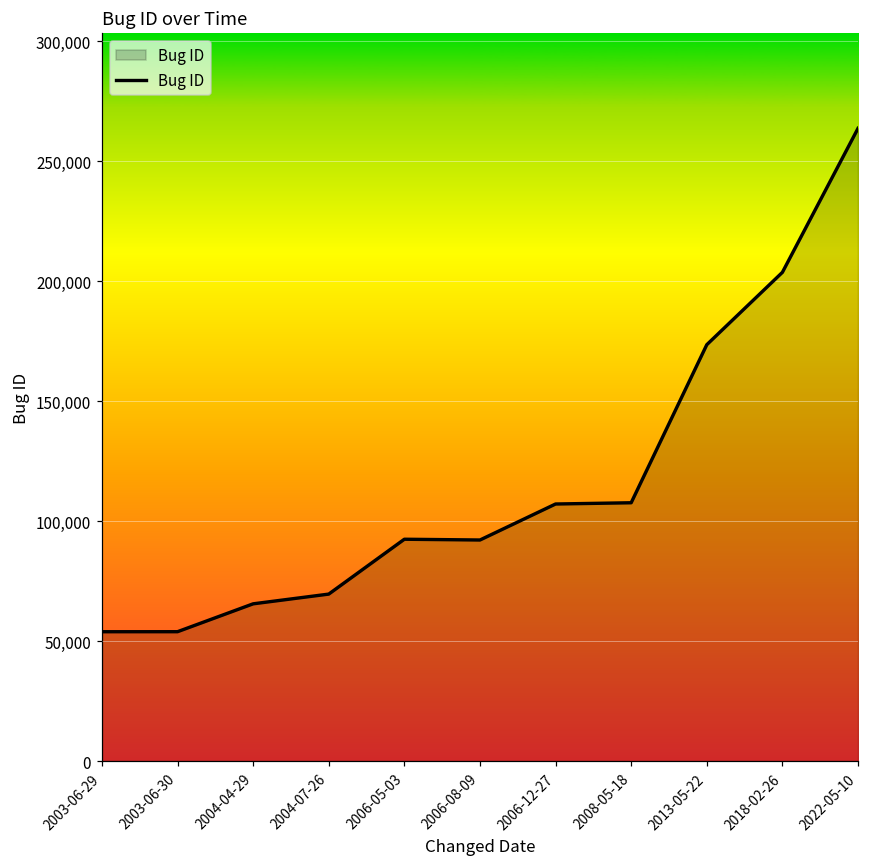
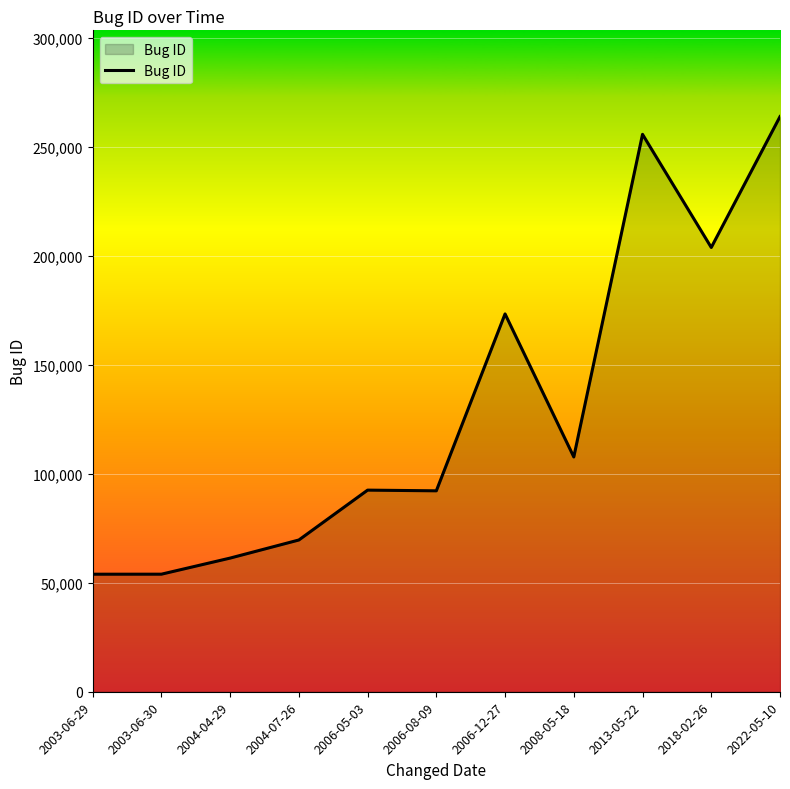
  {
    "2003-06-29": "54,000",
    "2003-06-30": "54,000",
-   "2004-04-29": "66,000",
+   "2004-04-29": "61,000",
    "2004-07-26": "70,000",
    "2006-05-03": "92,000",
    "2006-08-09": "92,000",
-   "2006-12-27": "107,000",
+   "2006-12-27": "173,000",
    "2008-05-18": "108,000",
-   "2013-05-22": "174,000",
+   "2013-05-22": "256,000",
    "2018-02-26": "204,000",
    "2022-05-10": "264,000"
  }
